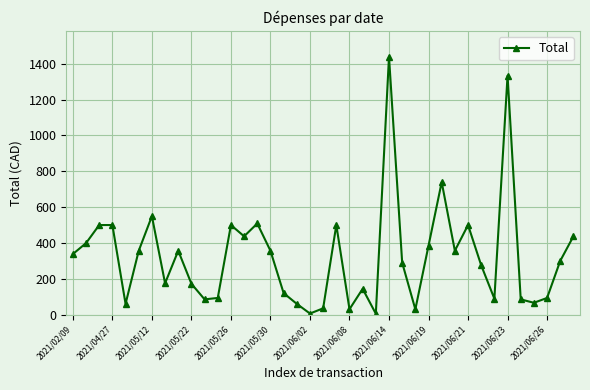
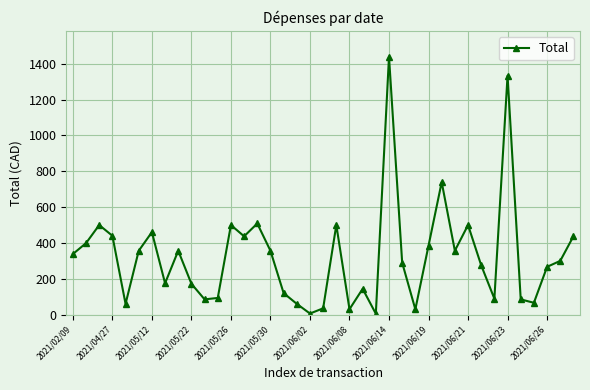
  {
    "2021/02/09": 340,
-   "2021/04/27": 500,
-   "2021/05/12": 550,
+   "2021/04/27": 440,
+   "2021/05/12": 460,
    "2021/05/22": 170,
    "2021/06/02": 10,
    "2021/06/14": 1440,
    "2021/06/19": 380,
-   "2021/06/26": 90
+   "2021/06/26": 270
  }
